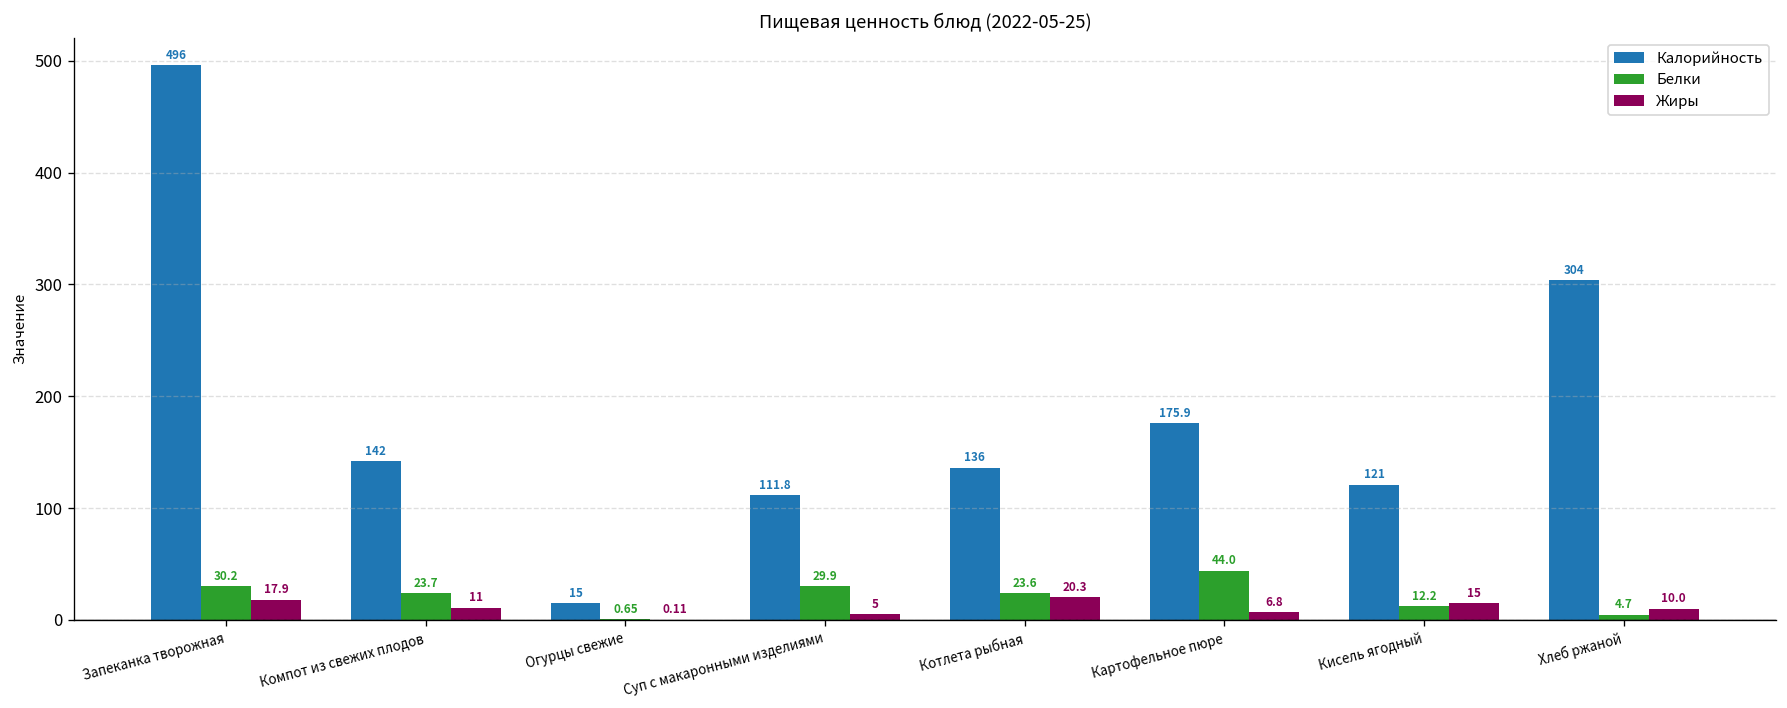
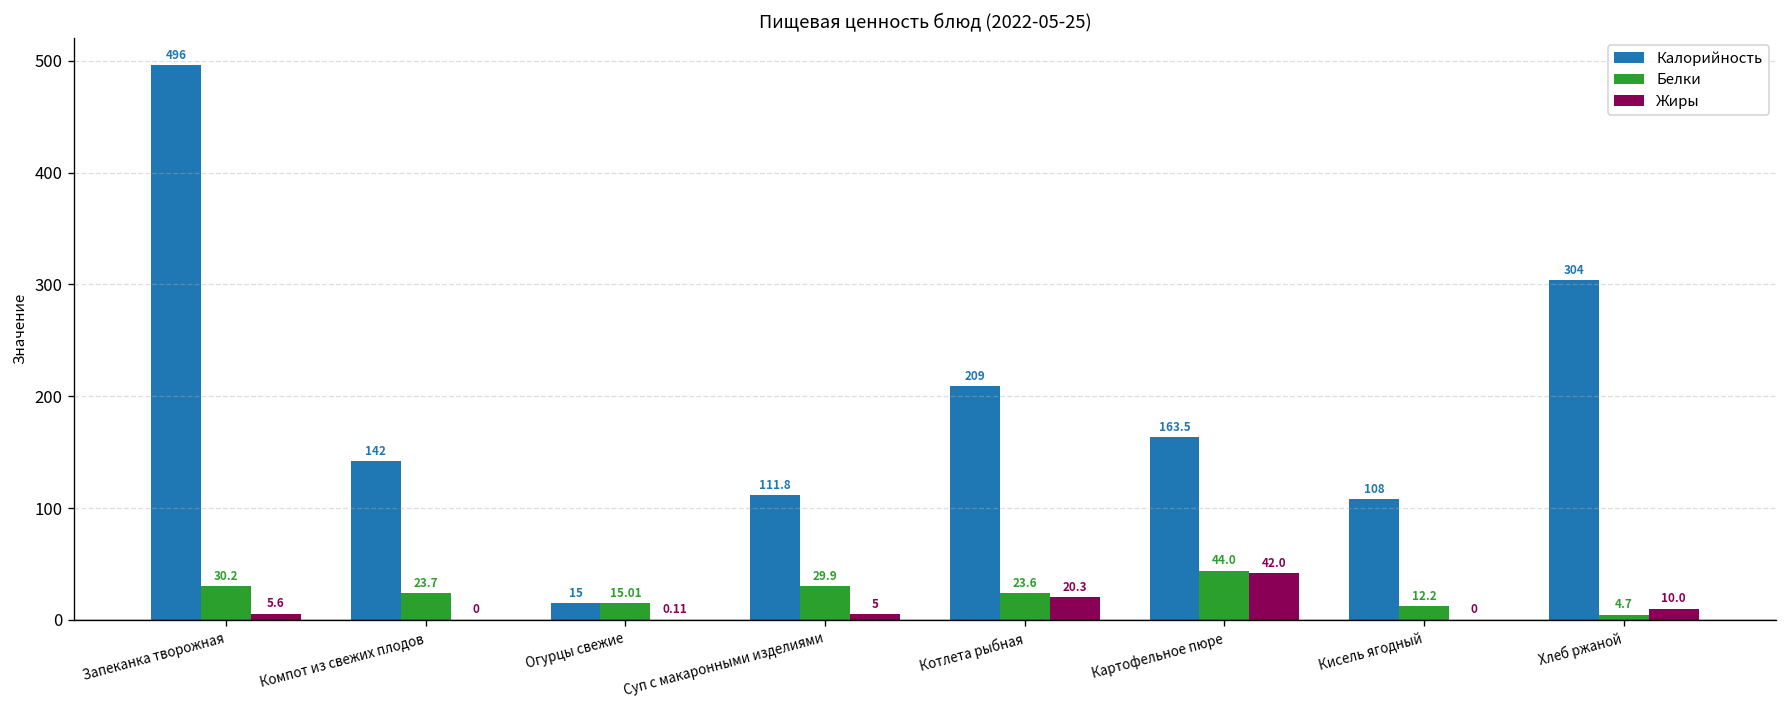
  {
    "Калорийность": {
      "Запеканка творожная": 496,
      "Компот из свежих плодов": 142,
      "Огурцы свежие": 15,
      "Суп с макаронными изделиями": 111.8,
-     "Котлета рыбная": 136,
-     "Картофельное пюре": 175.9,
-     "Кисель ягодный": 121,
+     "Котлета рыбная": 209,
+     "Картофельное пюре": 163.5,
+     "Кисель ягодный": 108,
      "Хлеб ржаной": 304
    },
    "Белки": {
      "Запеканка творожная": 30.2,
      "Компот из свежих плодов": 23.7,
-     "Огурцы свежие": 0.65,
+     "Огурцы свежие": 15.01,
      "Суп с макаронными изделиями": 29.9,
      "Котлета рыбная": 23.6,
      "Картофельное пюре": 44.0,
      "Кисель ягодный": 12.2,
      "Хлеб ржаной": 4.7
    },
    "Жиры": {
-     "Запеканка творожная": 17.9,
-     "Компот из свежих плодов": 11,
+     "Запеканка творожная": 5.6,
+     "Компот из свежих плодов": 0,
      "Огурцы свежие": 0.11,
      "Суп с макаронными изделиями": 5,
      "Котлета рыбная": 20.3,
-     "Картофельное пюре": 6.8,
-     "Кисель ягодный": 15,
+     "Картофельное пюре": 42.0,
+     "Кисель ягодный": 0,
      "Хлеб ржаной": 10.0
    }
  }
